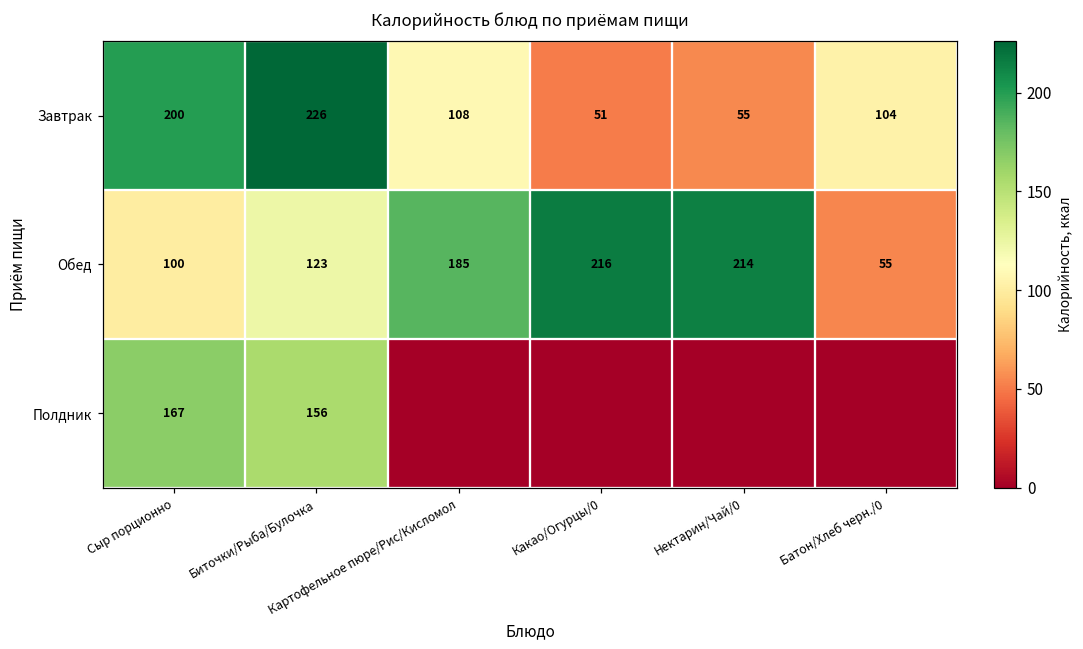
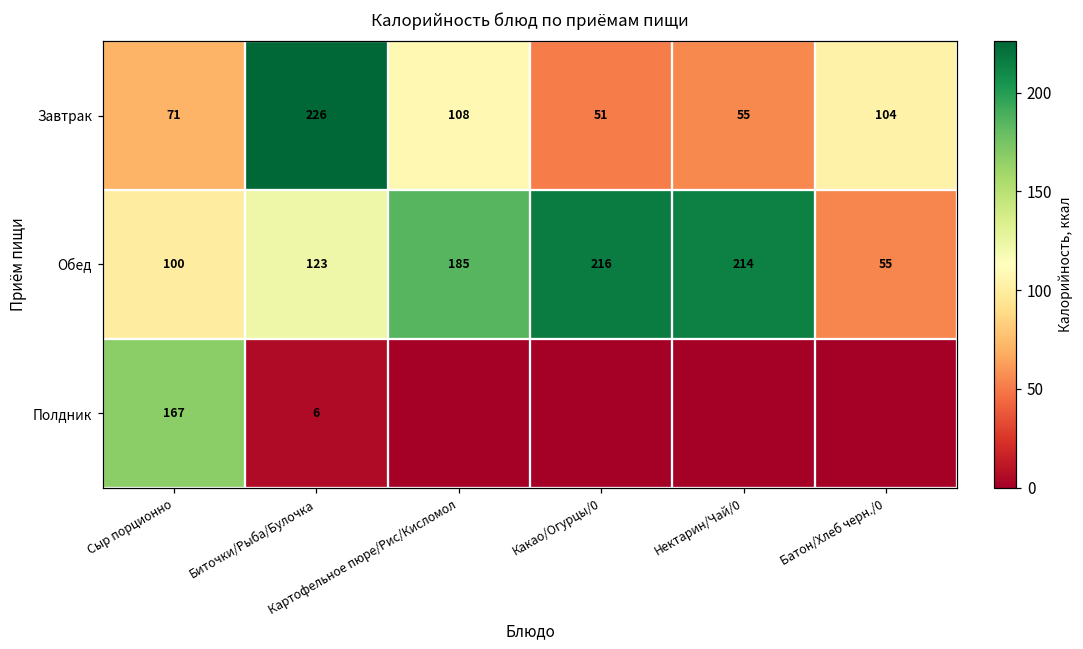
  {
    "Завтрак": {
-     "Сыр порционно": 200,
+     "Сыр порционно": 71,
      "Биточки/Рыба/Булочка": 226,
      "Картофельное пюре/Рис/Кисломол": 108,
      "Какао/Огурцы/0": 51,
      "Нектарин/Чай/0": 55,
      "Батон/Хлеб черн./0": 104
    },
    "Обед": {
      "Сыр порционно": 100,
      "Биточки/Рыба/Булочка": 123,
      "Картофельное пюре/Рис/Кисломол": 185,
      "Какао/Огурцы/0": 216,
      "Нектарин/Чай/0": 214,
      "Батон/Хлеб черн./0": 55
    },
    "Полдник": {
      "Сыр порционно": 167,
-     "Биточки/Рыба/Булочка": 156
+     "Биточки/Рыба/Булочка": 6
    }
  }
